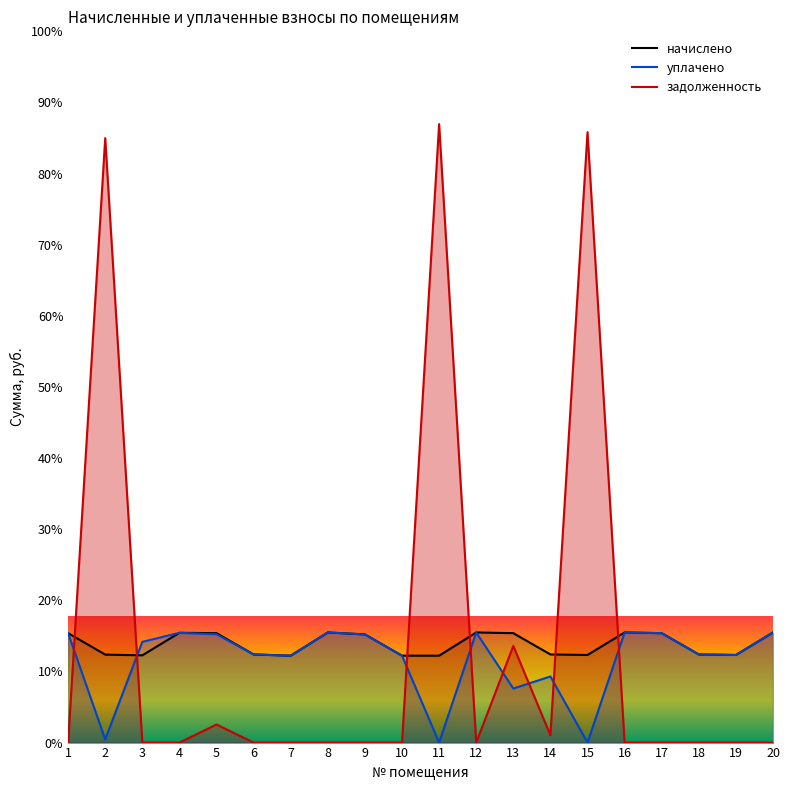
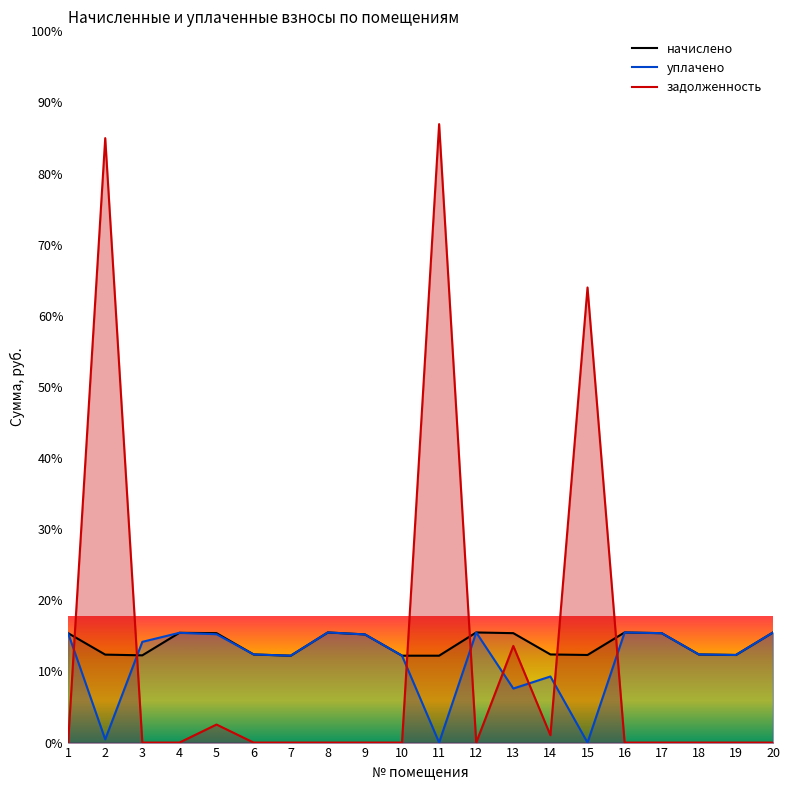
  {
    "задолженность": {
      "1": "0%",
      "2": "85%",
      "3": "0%",
      "4": "0%",
      "5": "3%",
      "6": "0%",
      "7": "0%",
      "8": "0%",
      "9": "0%",
      "10": "0%",
      "11": "87%",
      "12": "0%",
      "13": "14%",
      "14": "1%",
-     "15": "86%",
+     "15": "64%",
      "16": "0%",
      "17": "0%",
      "18": "0%",
      "19": "0%",
      "20": "0%"
    }
  }
